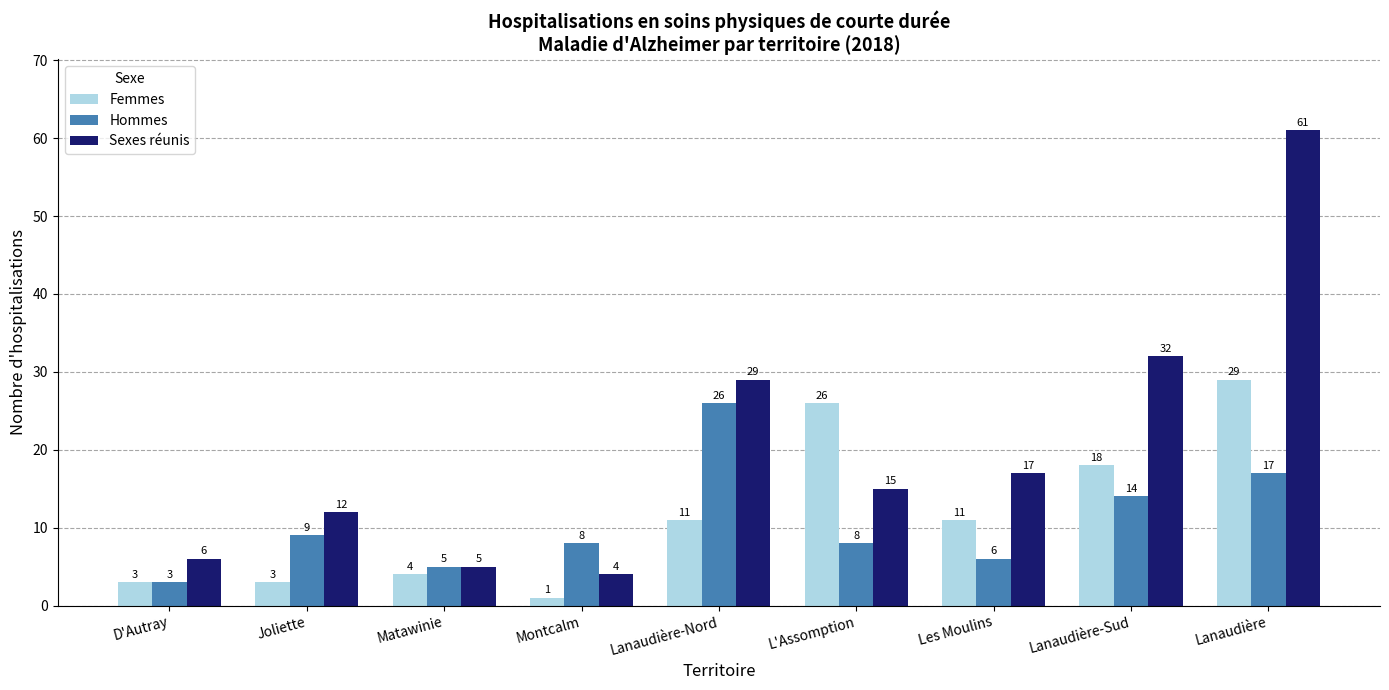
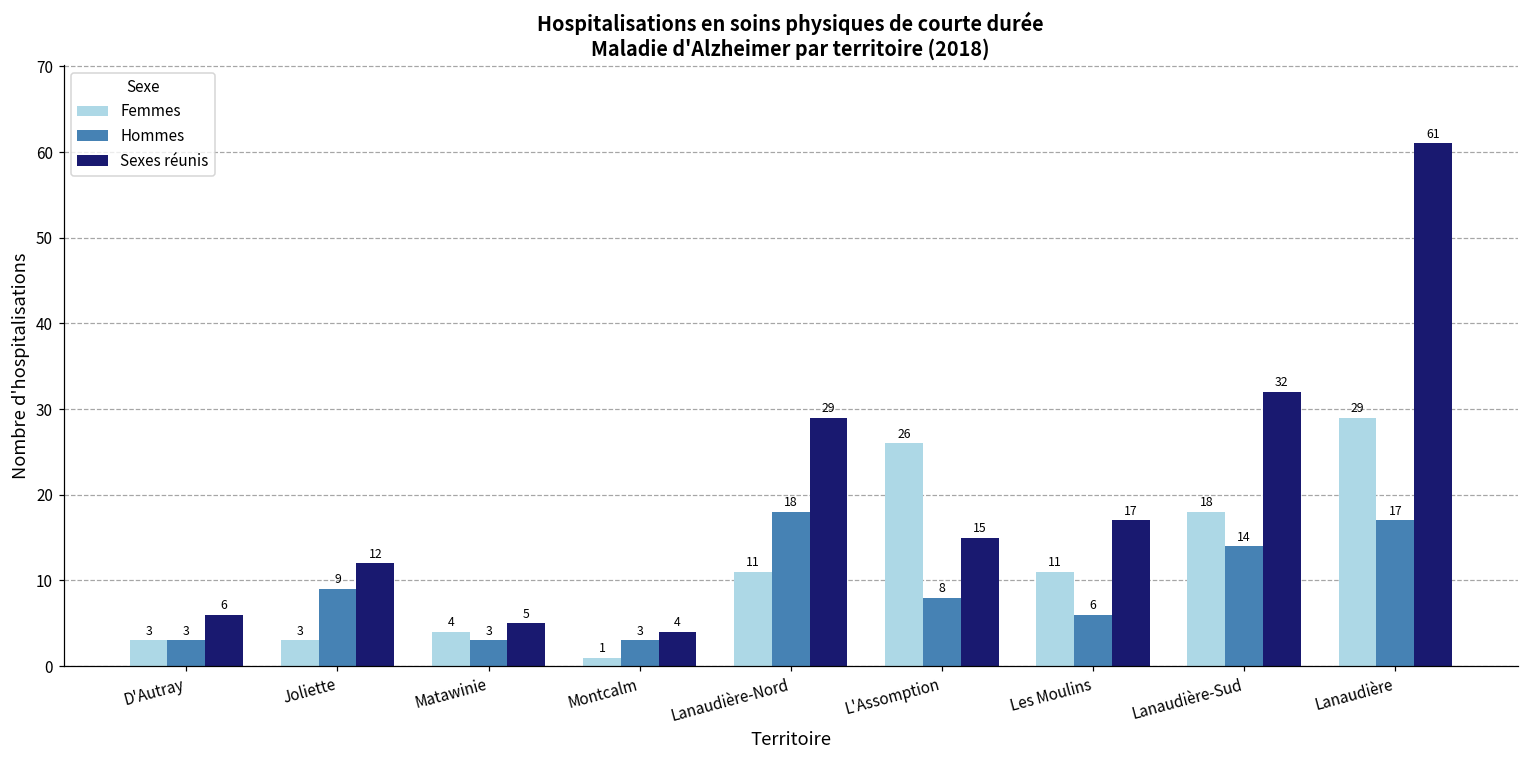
  {
    "Femmes": {
      "D'Autray": 3,
      "Joliette": 3,
      "Matawinie": 4,
      "Montcalm": 1,
      "Lanaudière-Nord": 11,
      "L'Assomption": 26,
      "Les Moulins": 11,
      "Lanaudière-Sud": 18,
      "Lanaudière": 29
    },
    "Hommes": {
      "D'Autray": 3,
      "Joliette": 9,
-     "Matawinie": 5,
-     "Montcalm": 8,
-     "Lanaudière-Nord": 26,
+     "Matawinie": 3,
+     "Montcalm": 3,
+     "Lanaudière-Nord": 18,
      "L'Assomption": 8,
      "Les Moulins": 6,
      "Lanaudière-Sud": 14,
      "Lanaudière": 17
    },
    "Sexes réunis": {
      "D'Autray": 6,
      "Joliette": 12,
      "Matawinie": 5,
      "Montcalm": 4,
      "Lanaudière-Nord": 29,
      "L'Assomption": 15,
      "Les Moulins": 17,
      "Lanaudière-Sud": 32,
      "Lanaudière": 61
    }
  }
